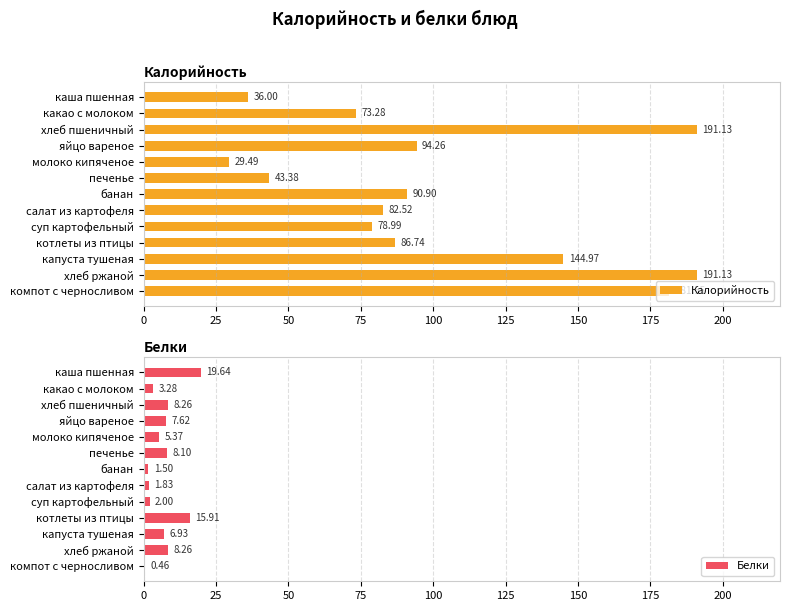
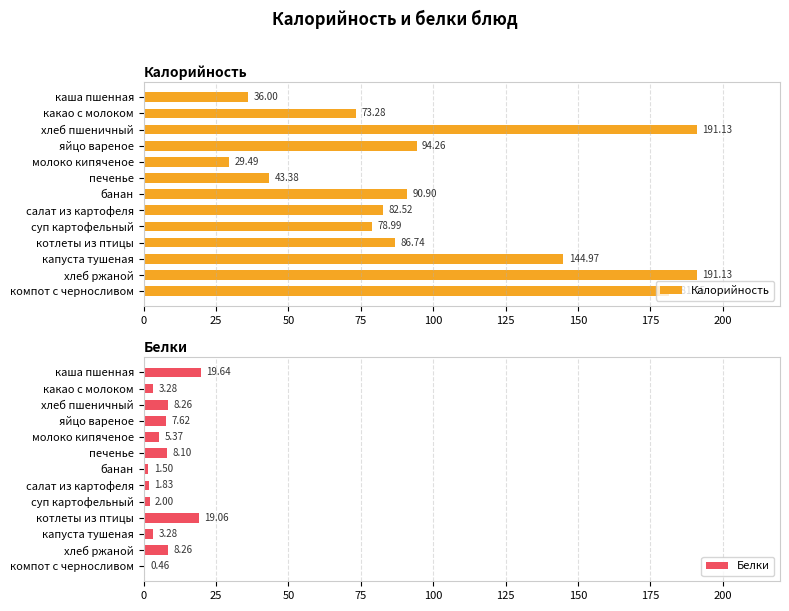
  {
    "Калорийность": {
      "каша пшенная": 36.00,
      "какао с молоком": 73.28,
      "хлеб пшеничный": 191.13,
      "яйцо вареное": 94.26,
      "молоко кипяченое": 29.49,
      "печенье": 43.38,
      "банан": 90.90,
      "салат из картофеля": 82.52,
      "суп картофельный": 78.99,
      "котлеты из птицы": 86.74,
      "капуста тушеная": 144.97,
      "хлеб ржаной": 191.13
    },
    "Белки": {
      "каша пшенная": 19.64,
      "какао с молоком": 3.28,
      "хлеб пшеничный": 8.26,
      "яйцо вареное": 7.62,
      "молоко кипяченое": 5.37,
      "печенье": 8.10,
      "банан": 1.50,
      "салат из картофеля": 1.83,
      "суп картофельный": 2.00,
-     "котлеты из птицы": 15.91,
-     "капуста тушеная": 6.93,
+     "котлеты из птицы": 19.06,
+     "капуста тушеная": 3.28,
      "хлеб ржаной": 8.26,
      "компот с черносливом": 0.46
    }
  }
